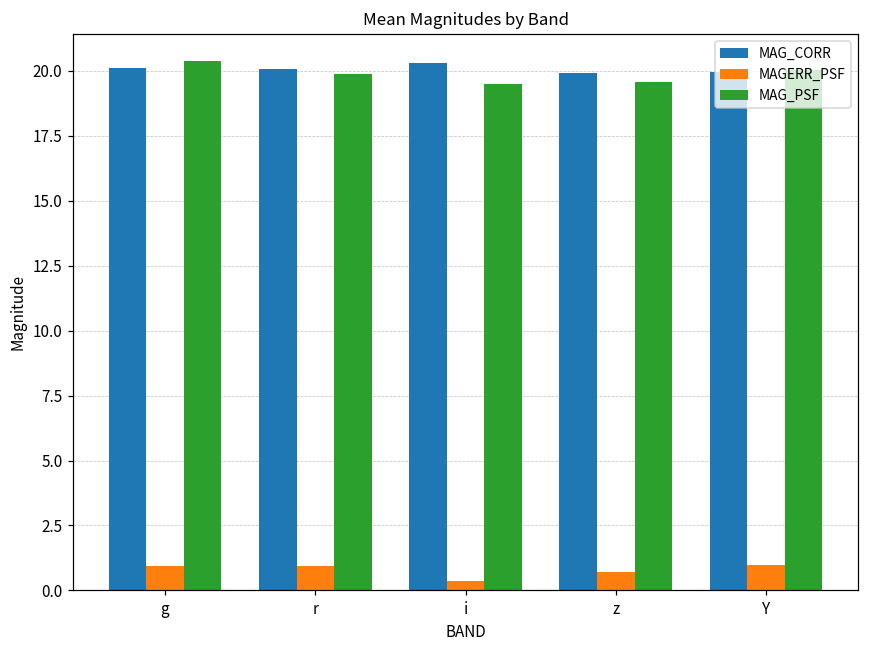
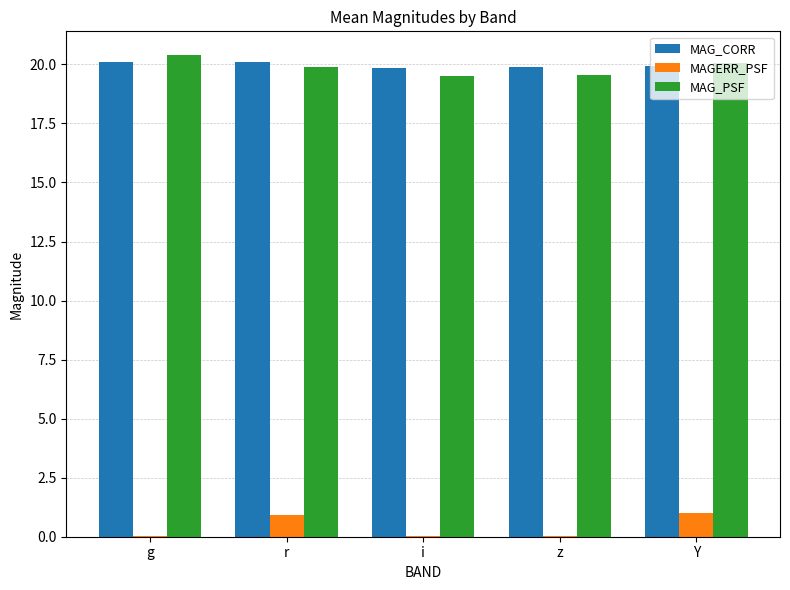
  {
    "MAG_CORR": {
      "g": 20.1,
      "r": 20.1,
-     "i": 20.3,
+     "i": 19.9,
      "z": 19.9
    },
    "MAGERR_PSF": {
-     "g": 0.9,
+     "g": 0.0,
      "r": 0.9,
-     "i": 0.4,
-     "z": 0.7,
+     "i": 0.0,
+     "z": 0.0,
      "Y": 1.0
    },
    "MAG_PSF": {
      "g": 20.4,
      "r": 19.9,
      "i": 19.5,
      "z": 19.6
    }
  }
